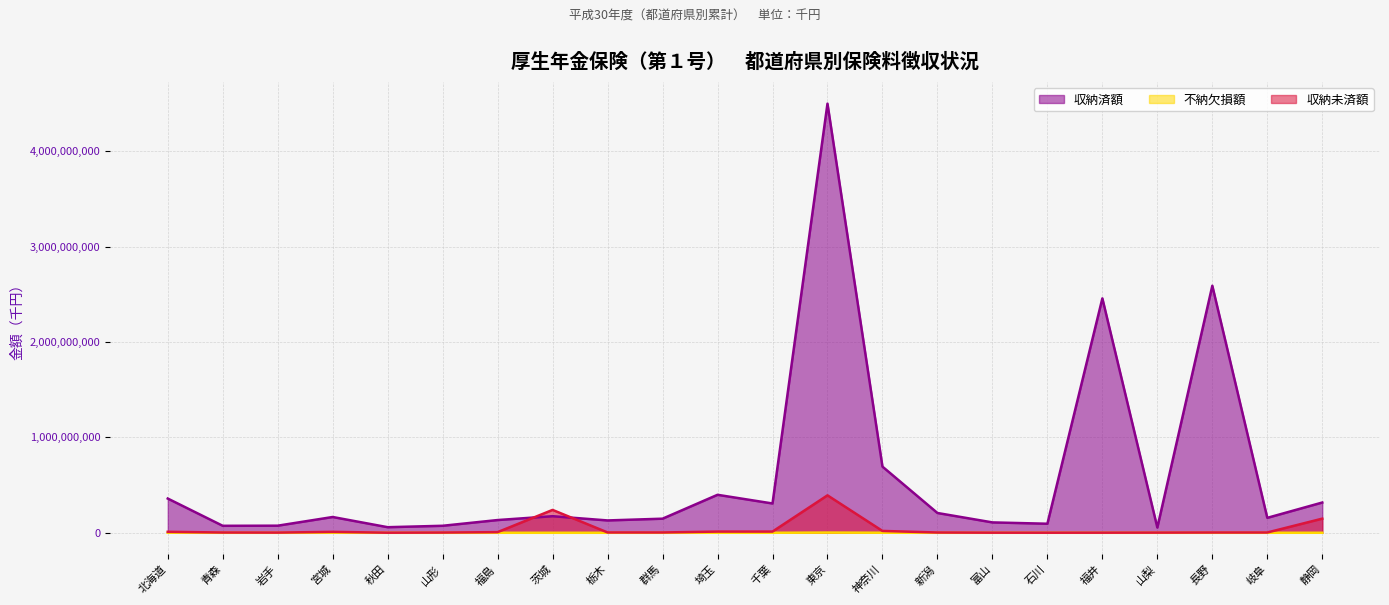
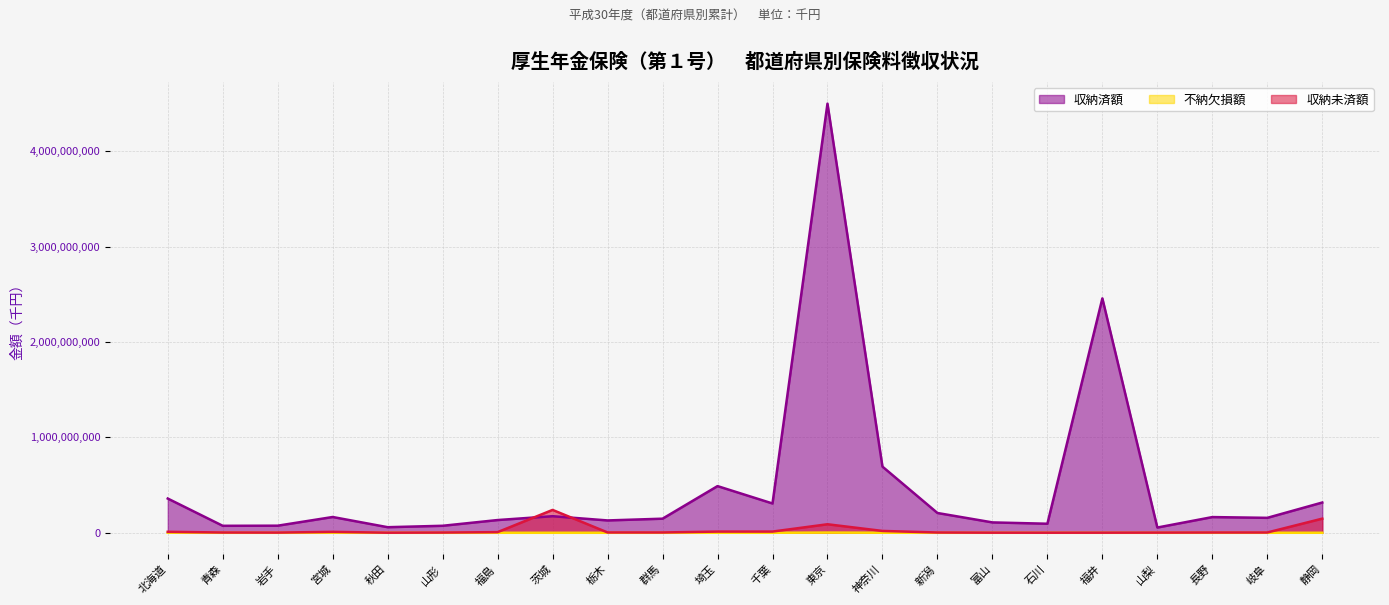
  {
    "収納済額": {
      "北海道": "400,000,000",
      "青森": "100,000,000",
      "岩手": "100,000,000",
      "宮城": "200,000,000",
      "秋田": "100,000,000",
      "山形": "100,000,000",
      "福島": "100,000,000",
      "茨城": "200,000,000",
      "栃木": "100,000,000",
      "群馬": "100,000,000",
-     "埼玉": "400,000,000",
+     "埼玉": "500,000,000",
      "千葉": "300,000,000",
      "東京": "4,500,000,000",
      "神奈川": "700,000,000",
      "新潟": "200,000,000",
      "富山": "100,000,000",
      "石川": "100,000,000",
      "福井": "2,500,000,000",
      "山梨": "100,000,000",
-     "長野": "2,600,000,000",
+     "長野": "200,000,000",
      "岐阜": "200,000,000",
      "静岡": "300,000,000"
    },
    "不納欠損額": {
      "茨城": "0",
      "東京": "0",
      "静岡": "0"
    },
    "収納未済額": {
      "茨城": "200,000,000",
-     "東京": "400,000,000",
+     "東京": "100,000,000",
      "静岡": "100,000,000"
    }
  }
